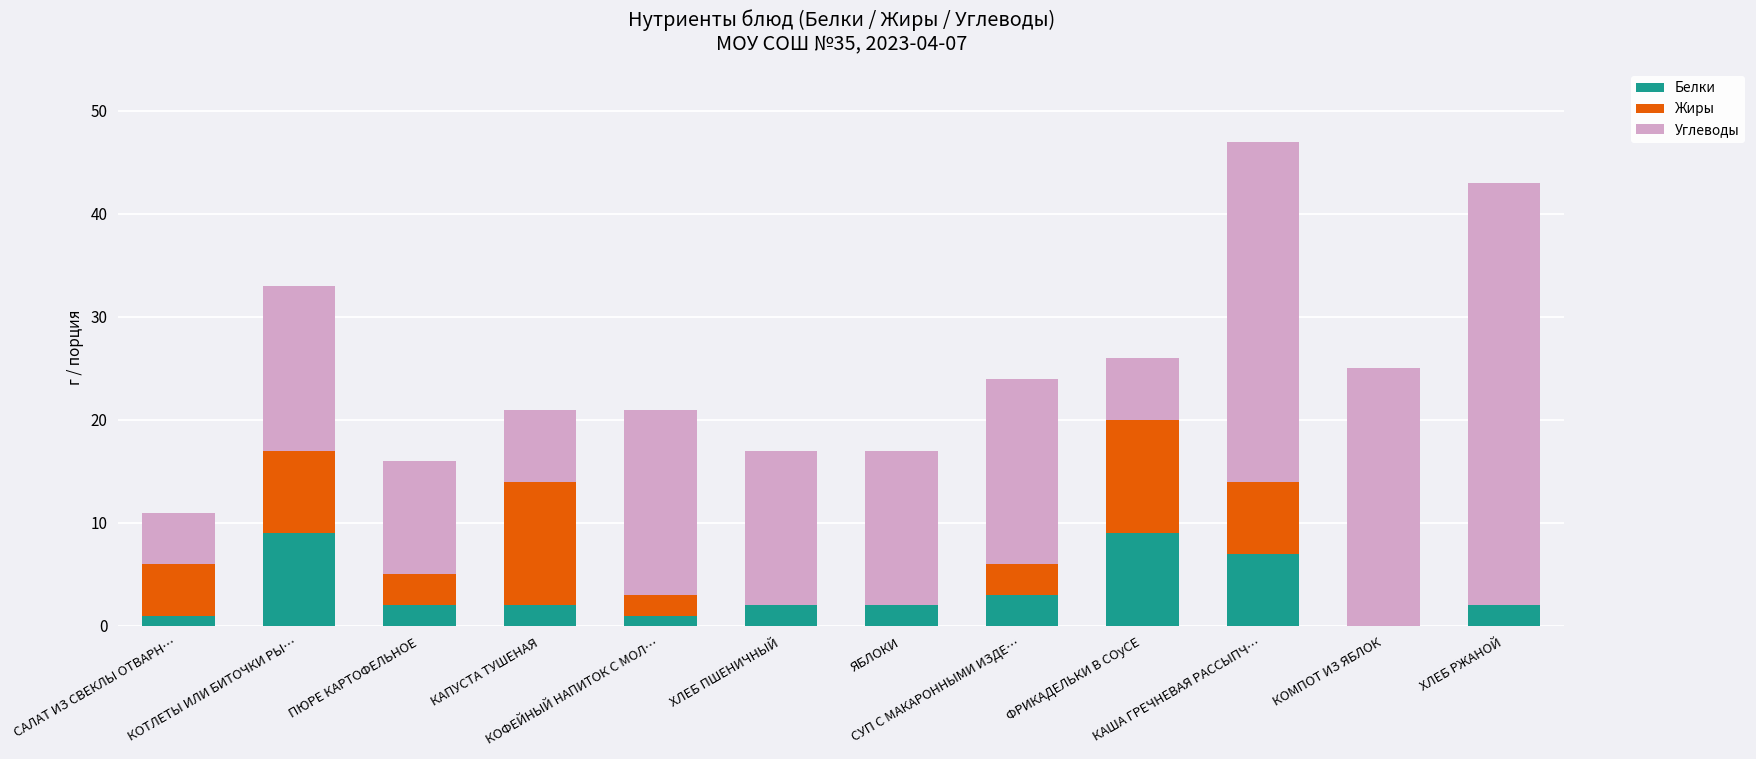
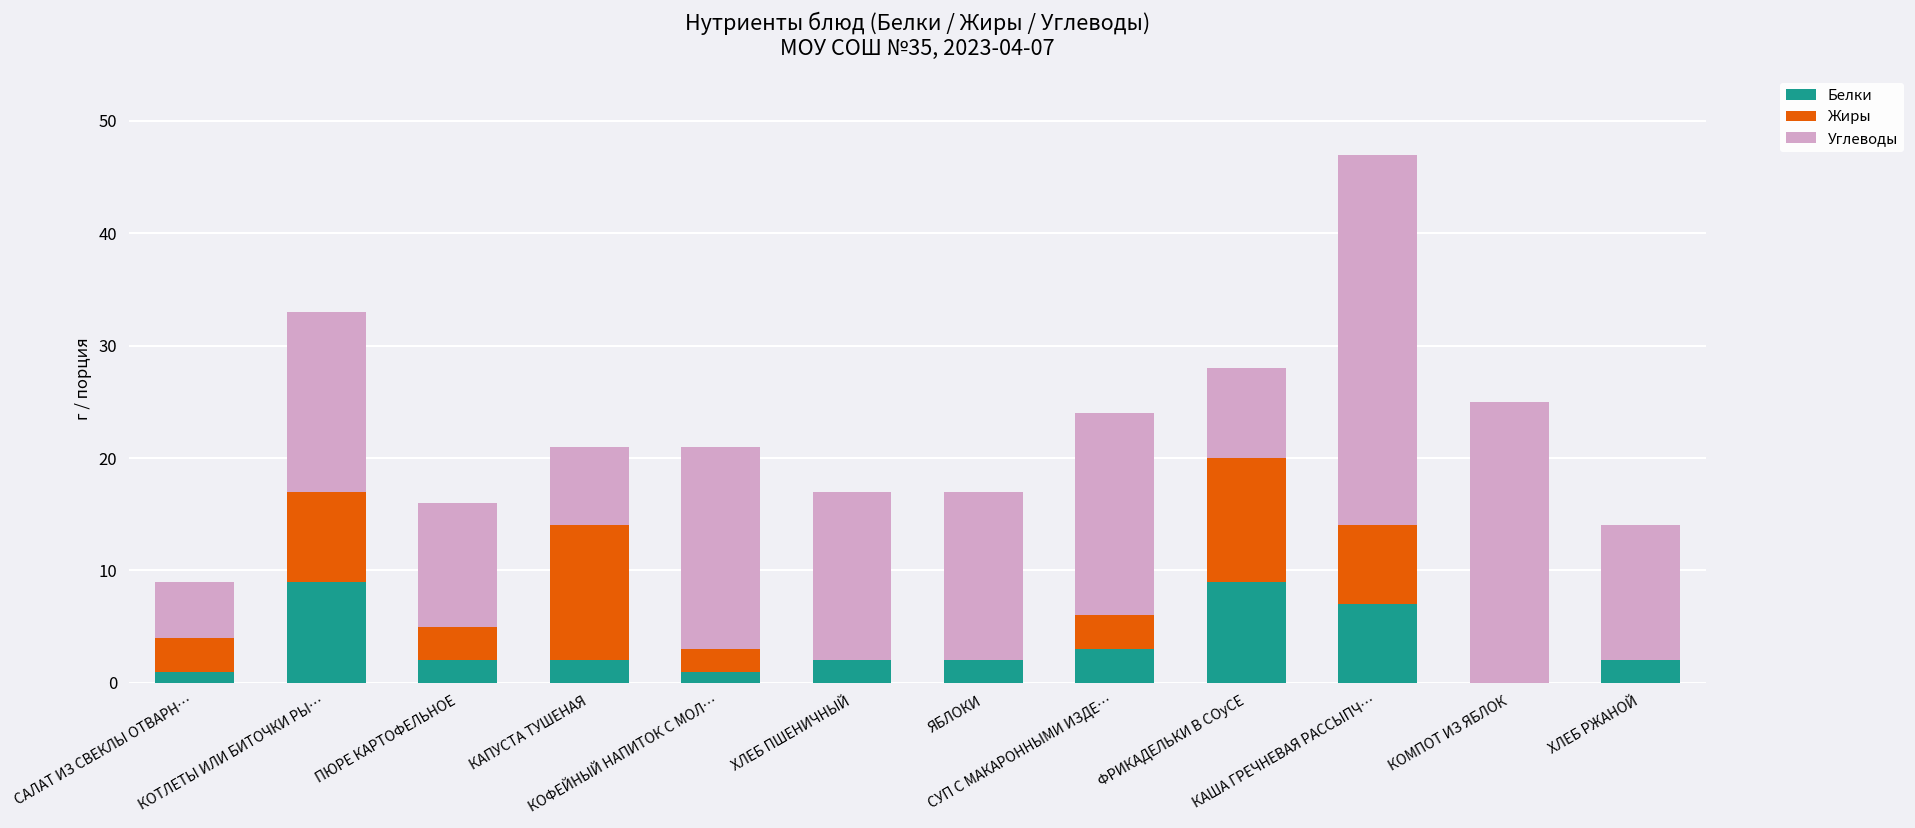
  {
    "Белки": {
      "САЛАТ ИЗ СВЕКЛЫ ОТВАРН…": 1,
      "КОТЛЕТЫ ИЛИ БИТОЧКИ РЫ…": 9,
      "ПЮРЕ КАРТОФЕЛЬНОЕ": 2,
      "КАПУСТА ТУШЕНАЯ": 2,
      "КОФЕЙНЫЙ НАПИТОК С МОЛ…": 1,
      "ХЛЕБ ПШЕНИЧНЫЙ": 2,
      "ЯБЛОКИ": 2,
      "СУП С МАКАРОННЫМИ ИЗДЕ…": 3,
      "ФРИКАДЕЛЬКИ В СОуСЕ": 9,
      "КАША ГРЕЧНЕВАЯ РАССЫПЧ…": 7,
      "КОМПОТ ИЗ ЯБЛОК": 0,
      "ХЛЕБ РЖАНОЙ": 2
    },
    "Жиры": {
-     "САЛАТ ИЗ СВЕКЛЫ ОТВАРН…": 5,
+     "САЛАТ ИЗ СВЕКЛЫ ОТВАРН…": 3,
      "КОТЛЕТЫ ИЛИ БИТОЧКИ РЫ…": 8,
      "ПЮРЕ КАРТОФЕЛЬНОЕ": 3,
      "КАПУСТА ТУШЕНАЯ": 12,
      "КОФЕЙНЫЙ НАПИТОК С МОЛ…": 2,
      "ХЛЕБ ПШЕНИЧНЫЙ": 0,
      "ЯБЛОКИ": 0,
      "СУП С МАКАРОННЫМИ ИЗДЕ…": 3,
      "ФРИКАДЕЛЬКИ В СОуСЕ": 11,
      "КАША ГРЕЧНЕВАЯ РАССЫПЧ…": 7,
      "КОМПОТ ИЗ ЯБЛОК": 0,
      "ХЛЕБ РЖАНОЙ": 0
    },
    "Углеводы": {
      "САЛАТ ИЗ СВЕКЛЫ ОТВАРН…": 5,
      "КОТЛЕТЫ ИЛИ БИТОЧКИ РЫ…": 16,
      "ПЮРЕ КАРТОФЕЛЬНОЕ": 11,
      "КАПУСТА ТУШЕНАЯ": 7,
      "КОФЕЙНЫЙ НАПИТОК С МОЛ…": 18,
      "ХЛЕБ ПШЕНИЧНЫЙ": 15,
      "ЯБЛОКИ": 15,
      "СУП С МАКАРОННЫМИ ИЗДЕ…": 18,
-     "ФРИКАДЕЛЬКИ В СОуСЕ": 6,
+     "ФРИКАДЕЛЬКИ В СОуСЕ": 8,
      "КАША ГРЕЧНЕВАЯ РАССЫПЧ…": 33,
      "КОМПОТ ИЗ ЯБЛОК": 25,
-     "ХЛЕБ РЖАНОЙ": 41
+     "ХЛЕБ РЖАНОЙ": 12
    }
  }
